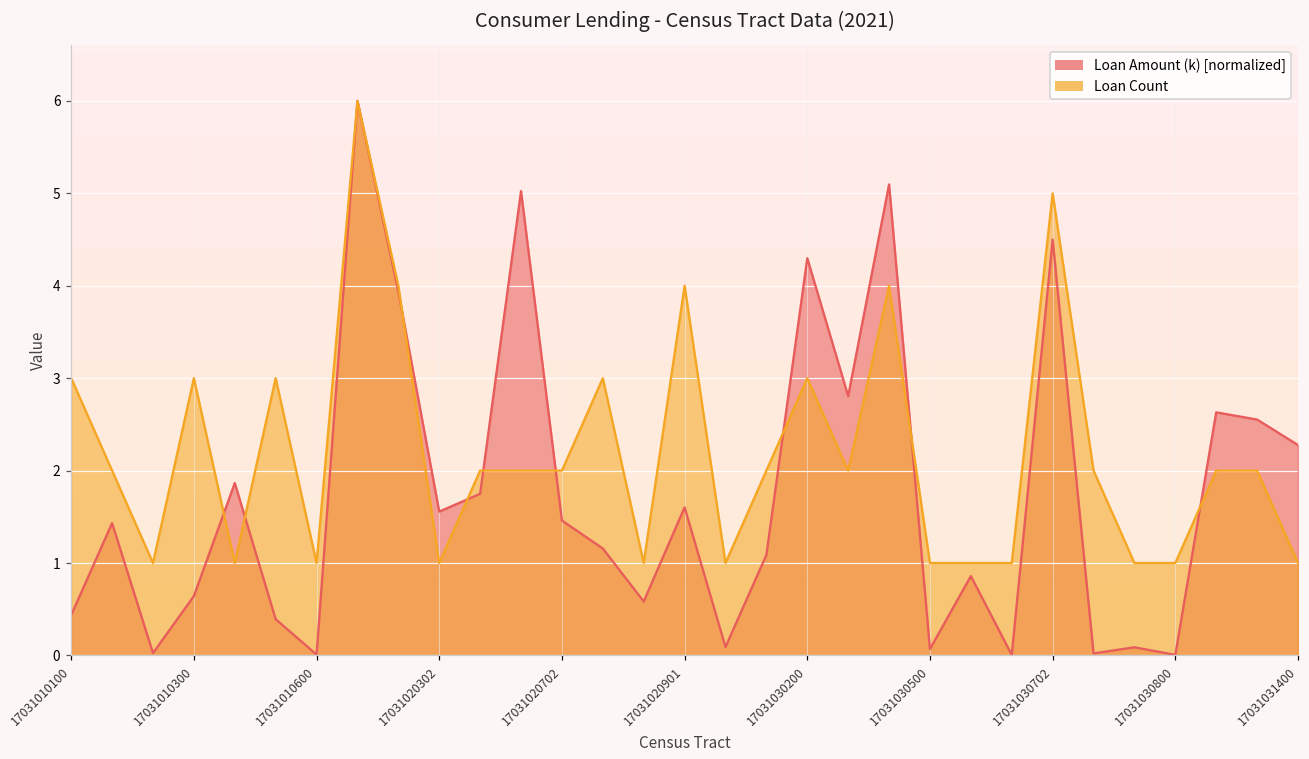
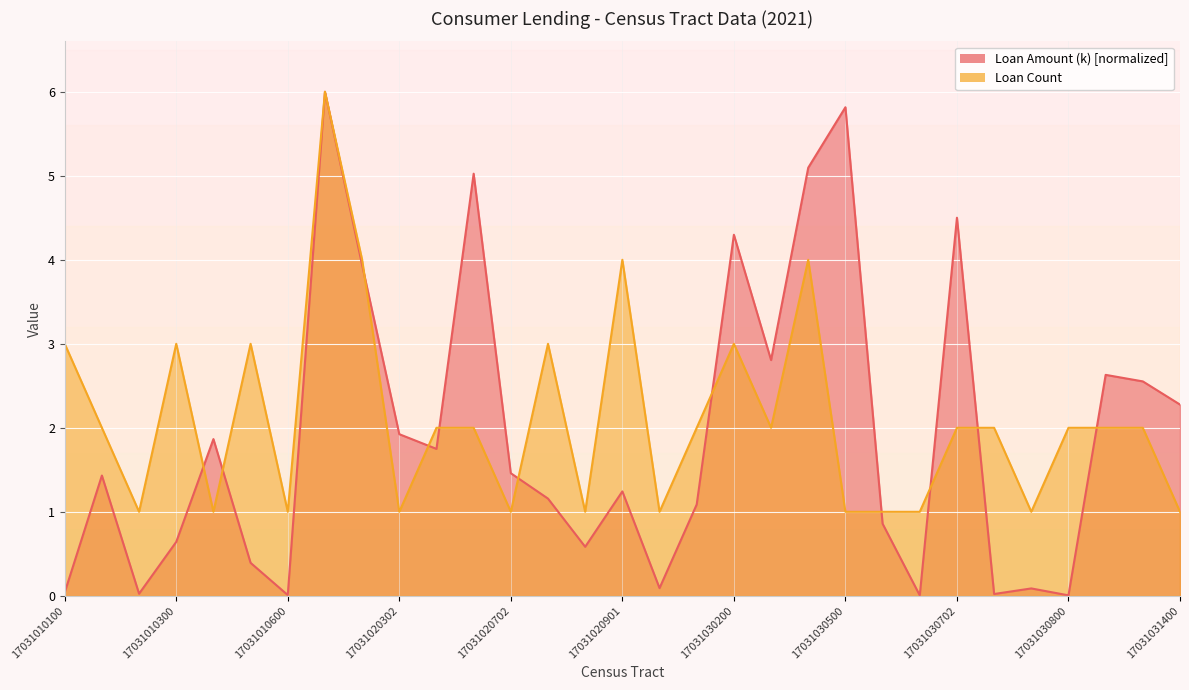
  {
    "Loan Amount (k) [normalized]": {
-     "17031010100": 0.4,
+     "17031010100": 0.0,
      "17031010300": 0.6,
      "17031010600": 0.0,
-     "17031020302": 1.6,
+     "17031020302": 1.9,
      "17031020702": 1.5,
-     "17031020901": 1.6,
+     "17031020901": 1.2,
      "17031030200": 4.3,
-     "17031030500": 0.1,
+     "17031030500": 5.8,
      "17031030702": 4.5,
      "17031030800": 0.0,
      "17031031400": 2.3
    },
    "Loan Count": {
      "17031010100": 3,
      "17031010300": 3,
      "17031010600": 1,
      "17031020302": 1,
-     "17031020702": 2,
+     "17031020702": 1,
      "17031020901": 4,
      "17031030200": 3,
      "17031030500": 1,
-     "17031030702": 5,
-     "17031030800": 1,
+     "17031030702": 2,
+     "17031030800": 2,
      "17031031400": 1
    }
  }
